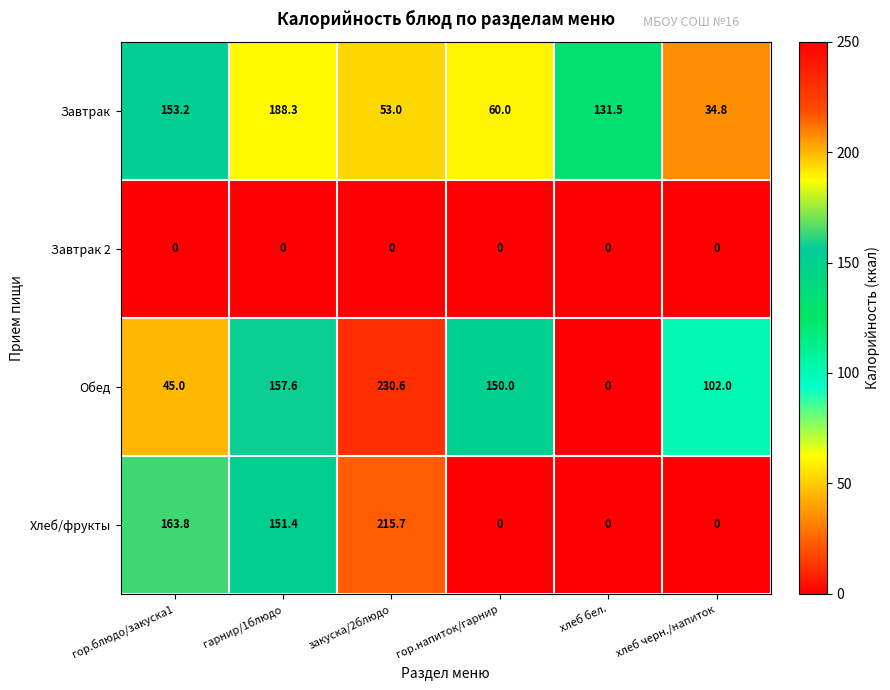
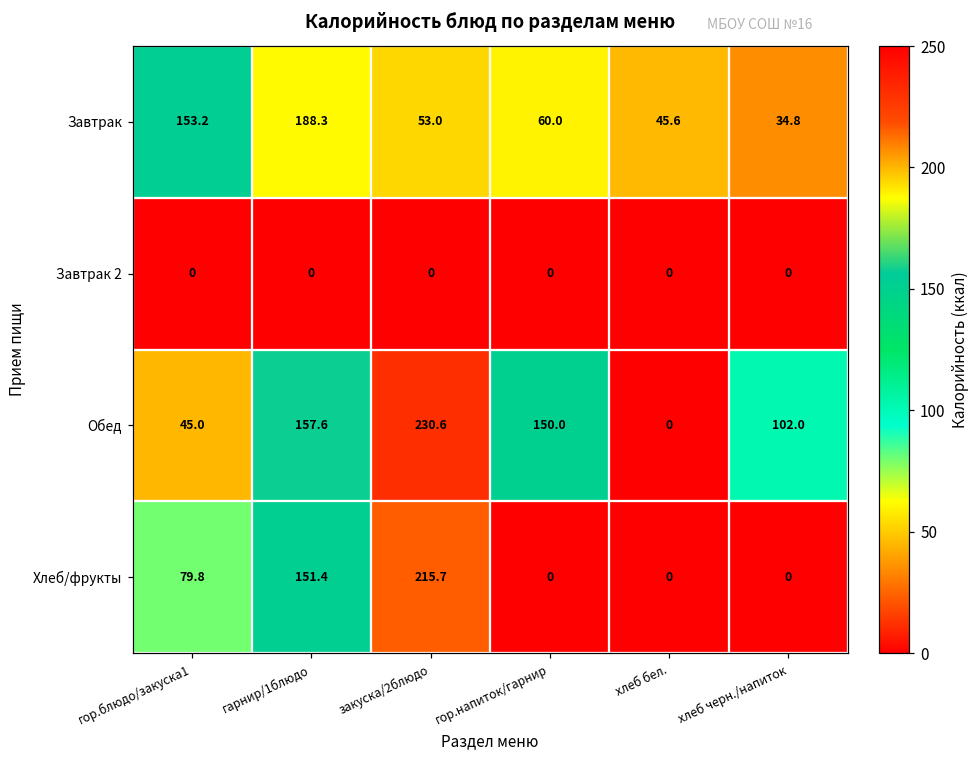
  {
    "Завтрак": {
      "гор.блюдо/закуска1": 153.2,
      "гарнир/1блюдо": 188.3,
      "закуска/2блюдо": 53.0,
      "гор.напиток/гарнир": 60.0,
-     "хлеб бел.": 131.5,
+     "хлеб бел.": 45.6,
      "хлеб черн./напиток": 34.8
    },
    "Завтрак 2": {
      "гор.блюдо/закуска1": 0,
      "гарнир/1блюдо": 0,
      "закуска/2блюдо": 0,
      "гор.напиток/гарнир": 0,
      "хлеб бел.": 0,
      "хлеб черн./напиток": 0
    },
    "Обед": {
      "гор.блюдо/закуска1": 45.0,
      "гарнир/1блюдо": 157.6,
      "закуска/2блюдо": 230.6,
      "гор.напиток/гарнир": 150.0,
      "хлеб бел.": 0,
      "хлеб черн./напиток": 102.0
    },
    "Хлеб/фрукты": {
-     "гор.блюдо/закуска1": 163.8,
+     "гор.блюдо/закуска1": 79.8,
      "гарнир/1блюдо": 151.4,
      "закуска/2блюдо": 215.7,
      "гор.напиток/гарнир": 0,
      "хлеб бел.": 0,
      "хлеб черн./напиток": 0
    }
  }
